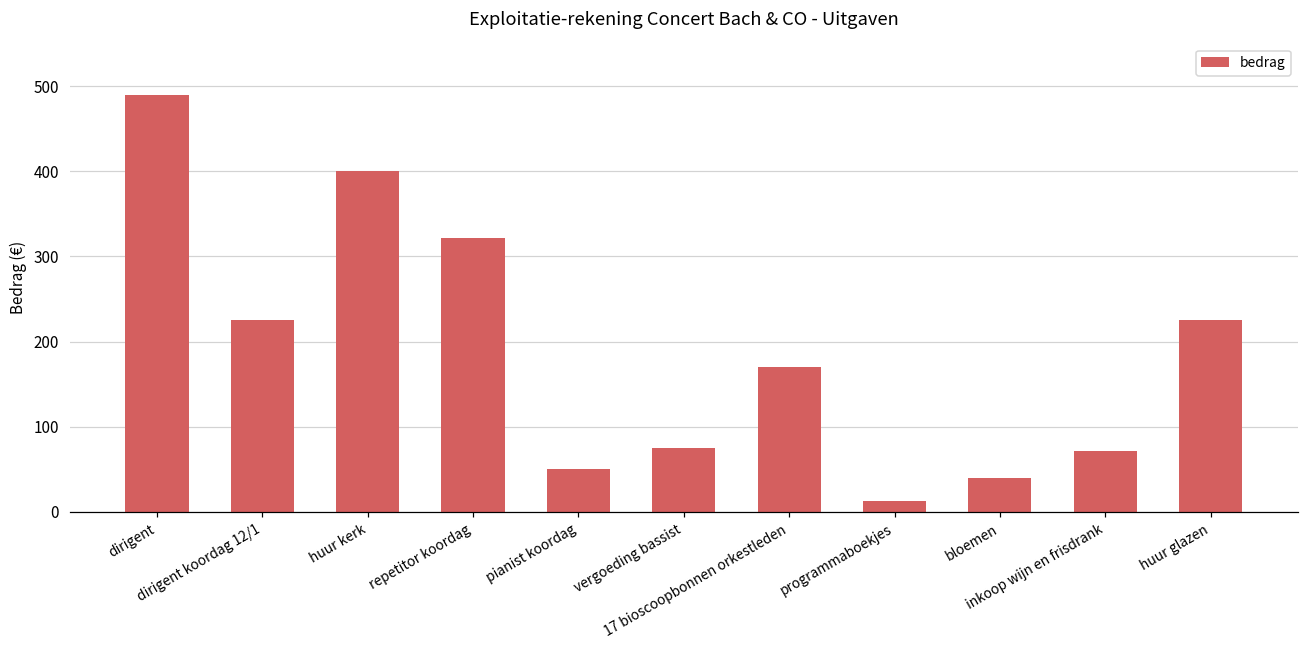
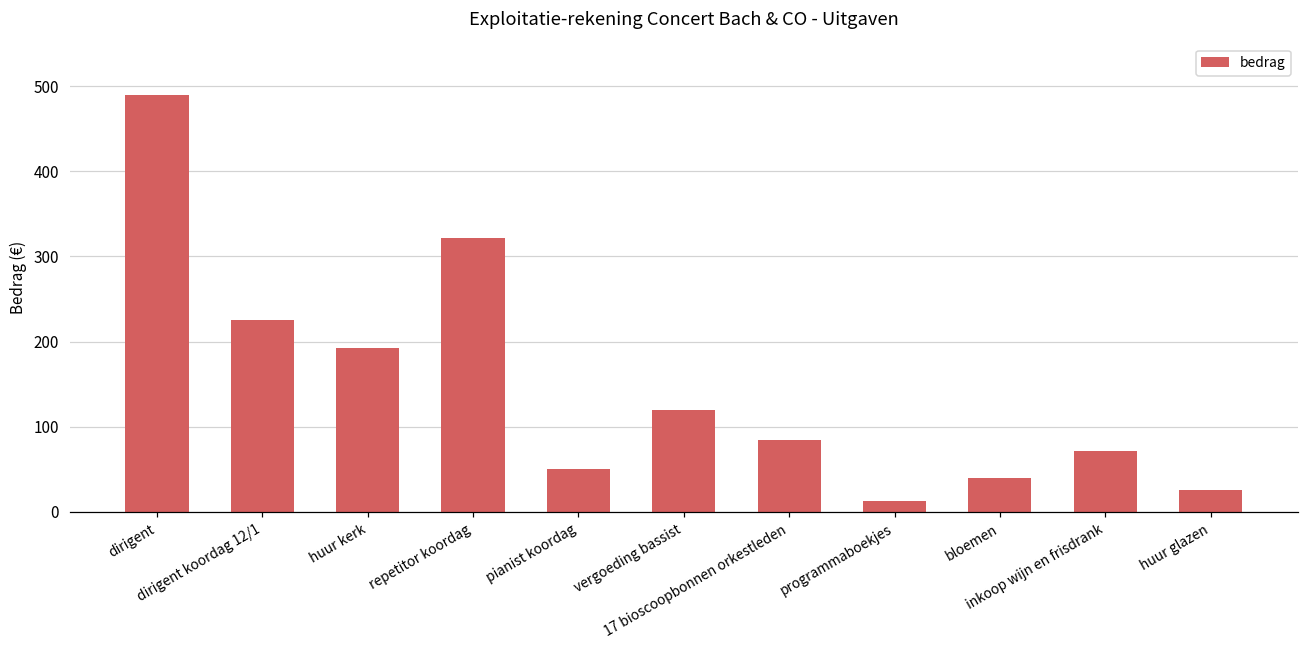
  {
    "dirigent": 490,
    "dirigent koordag 12/1": 230,
-   "huur kerk": 400,
+   "huur kerk": 190,
    "repetitor koordag": 320,
    "pianist koordag": 50,
-   "vergoeding bassist": 80,
-   "17 bioscoopbonnen orkestleden": 170,
+   "vergoeding bassist": 120,
+   "17 bioscoopbonnen orkestleden": 80,
    "programmaboekjes": 10,
    "bloemen": 40,
    "inkoop wijn en frisdrank": 70,
-   "huur glazen": 220
+   "huur glazen": 30
  }
